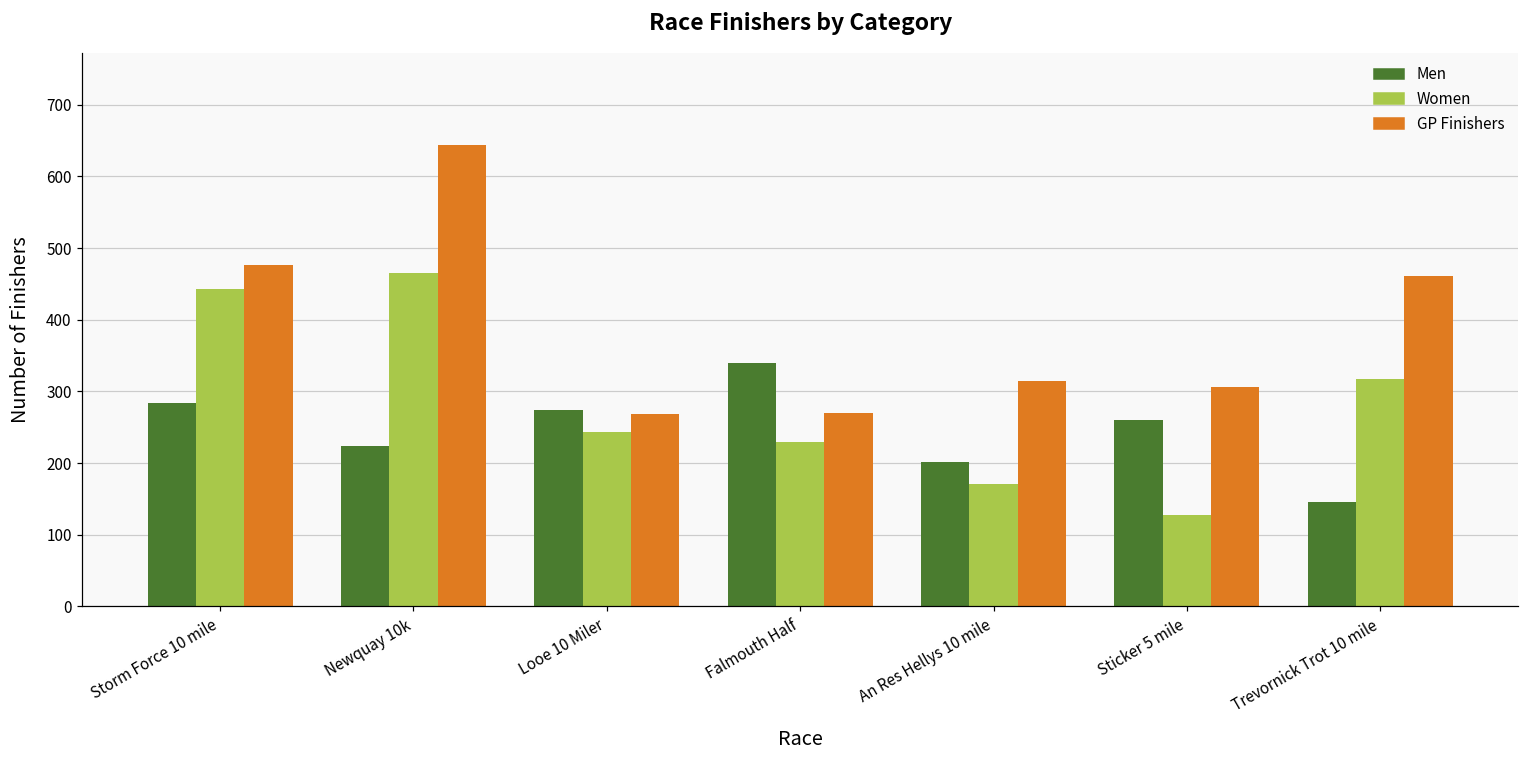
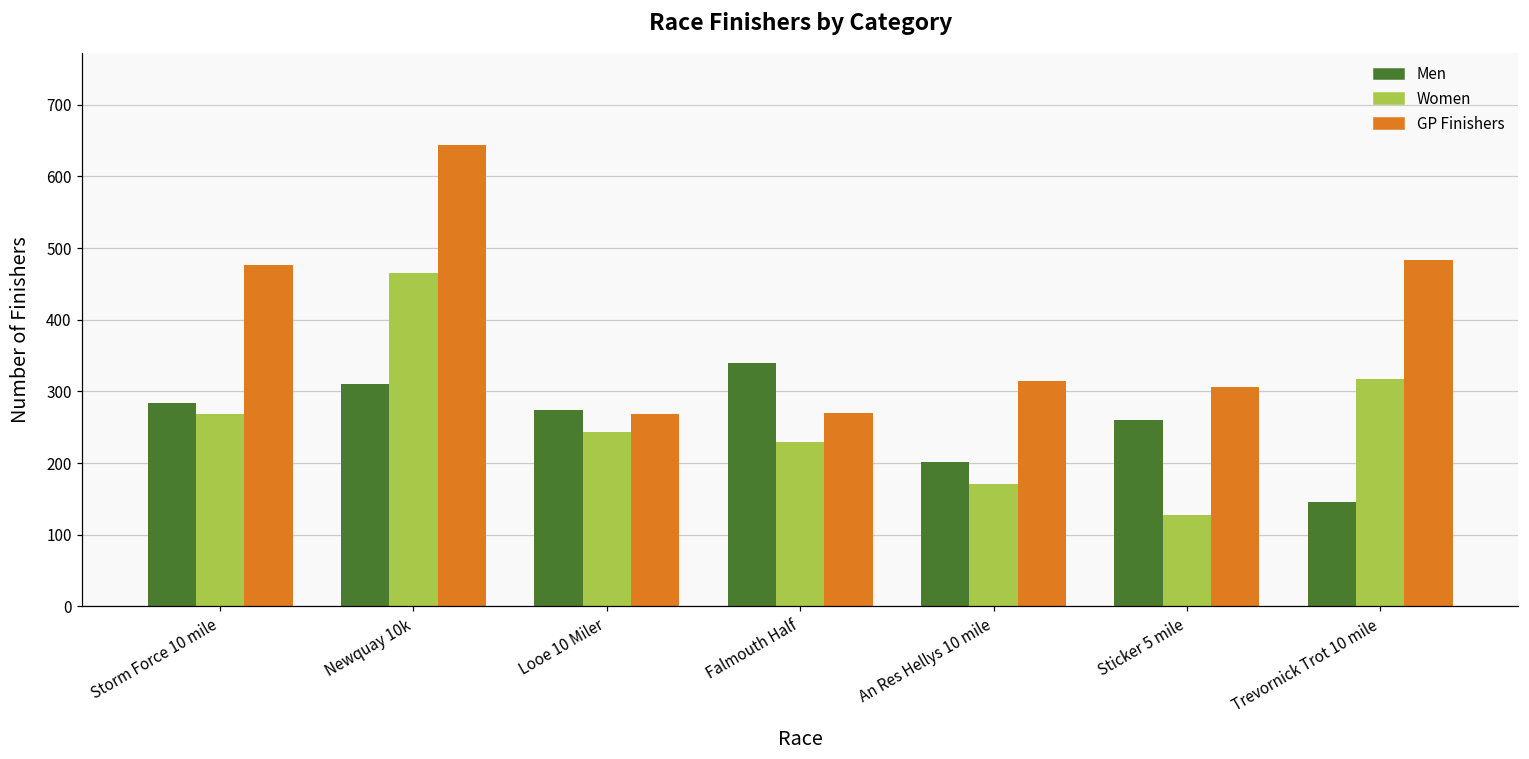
  {
    "Men": {
      "Storm Force 10 mile": 280,
-     "Newquay 10k": 220,
+     "Newquay 10k": 310,
      "Looe 10 Miler": 270,
      "Falmouth Half": 340,
      "An Res Hellys 10 mile": 200,
      "Sticker 5 mile": 260,
      "Trevornick Trot 10 mile": 150
    },
    "Women": {
-     "Storm Force 10 mile": 440,
+     "Storm Force 10 mile": 270,
      "Newquay 10k": 470,
      "Looe 10 Miler": 240,
      "Falmouth Half": 230,
      "An Res Hellys 10 mile": 170,
      "Sticker 5 mile": 130,
      "Trevornick Trot 10 mile": 320
    },
    "GP Finishers": {
      "Storm Force 10 mile": 480,
      "Newquay 10k": 640,
      "Looe 10 Miler": 270,
      "Falmouth Half": 270,
      "An Res Hellys 10 mile": 310,
      "Sticker 5 mile": 310,
-     "Trevornick Trot 10 mile": 460
+     "Trevornick Trot 10 mile": 480
    }
  }
